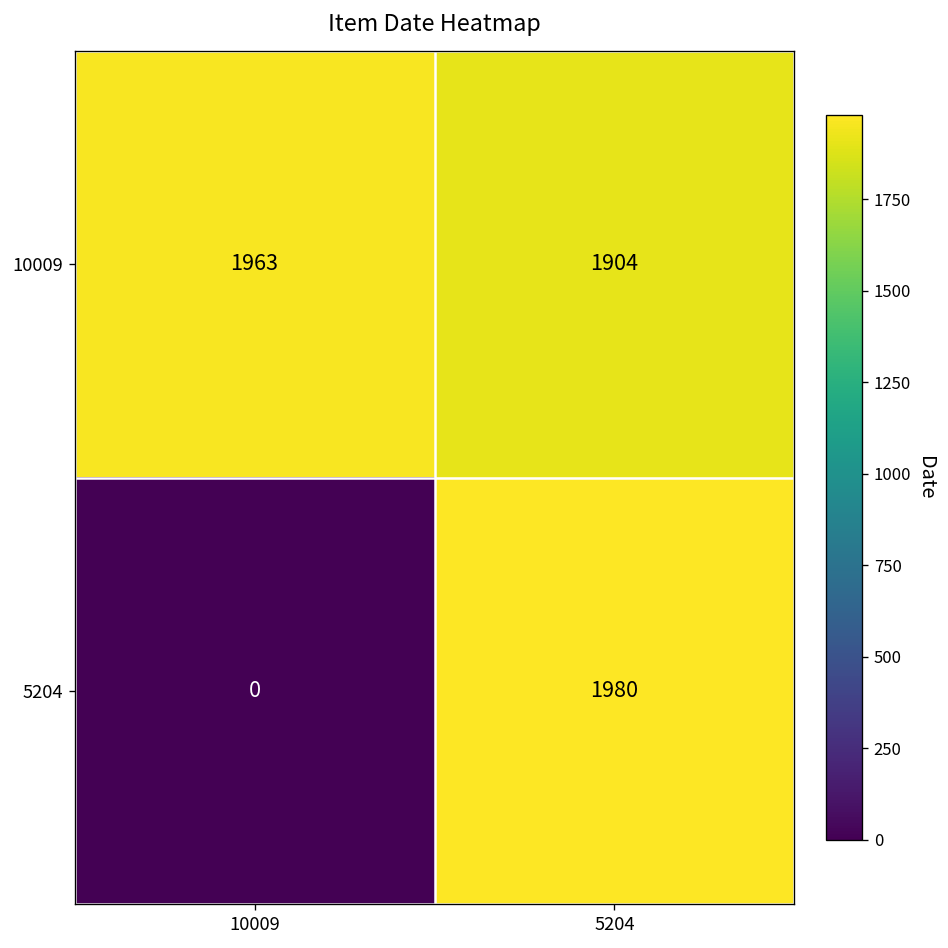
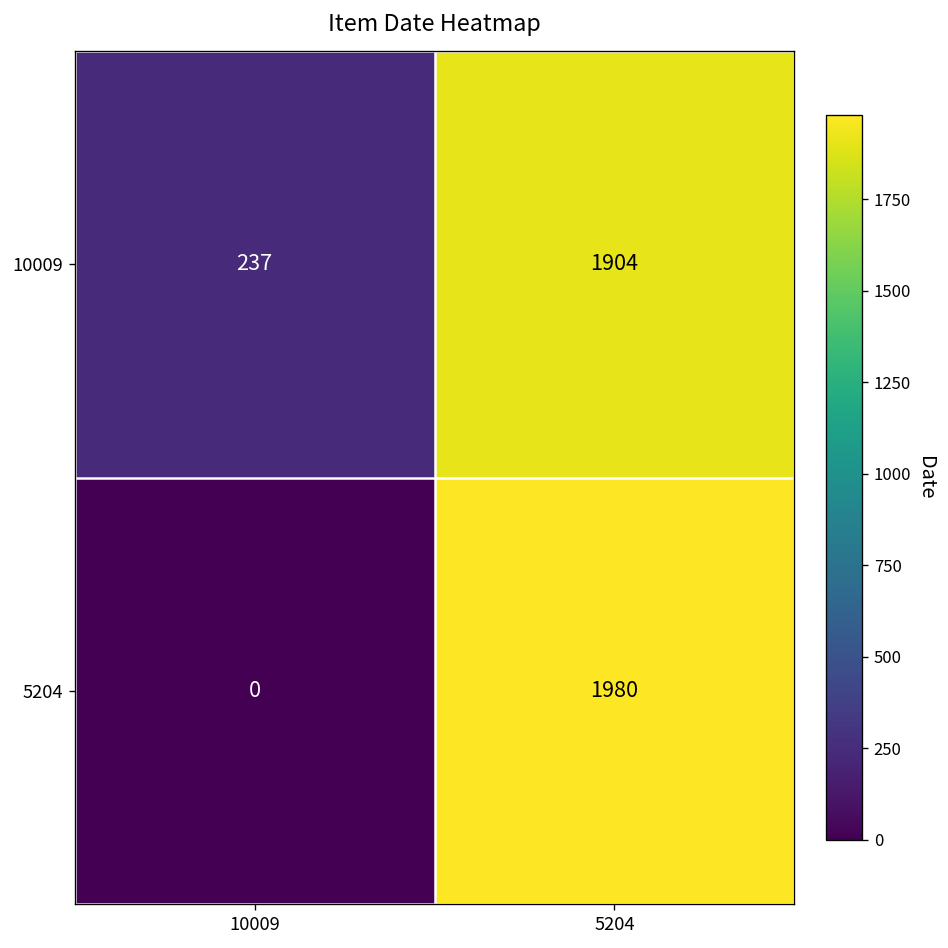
  {
    "10009": {
-     "10009": 1963,
+     "10009": 237,
      "5204": 1904
    },
    "5204": {
      "10009": 0,
      "5204": 1980
    }
  }
